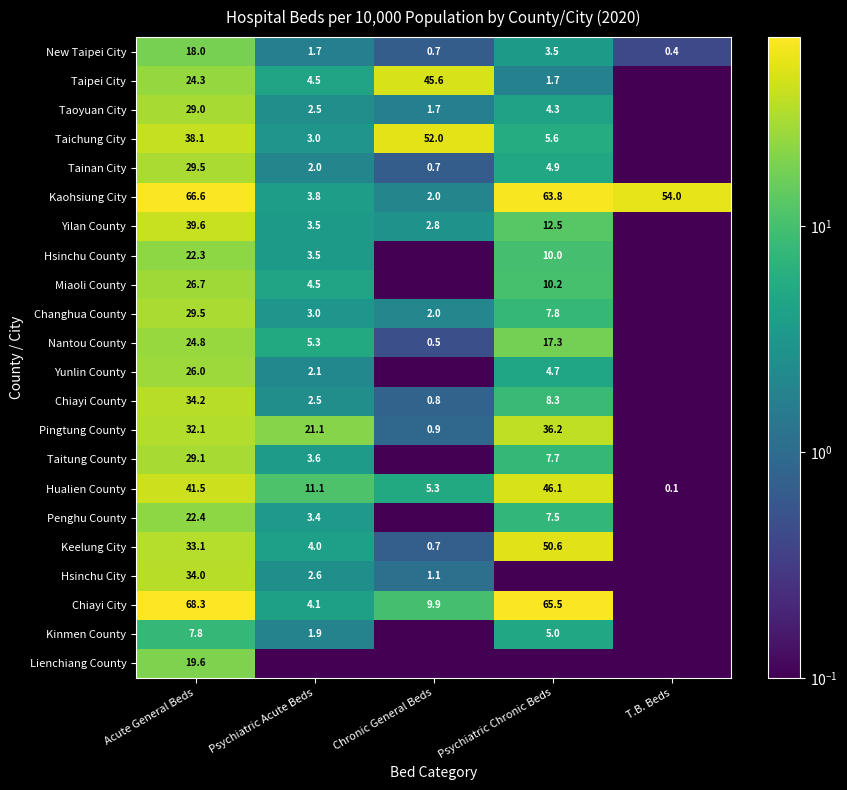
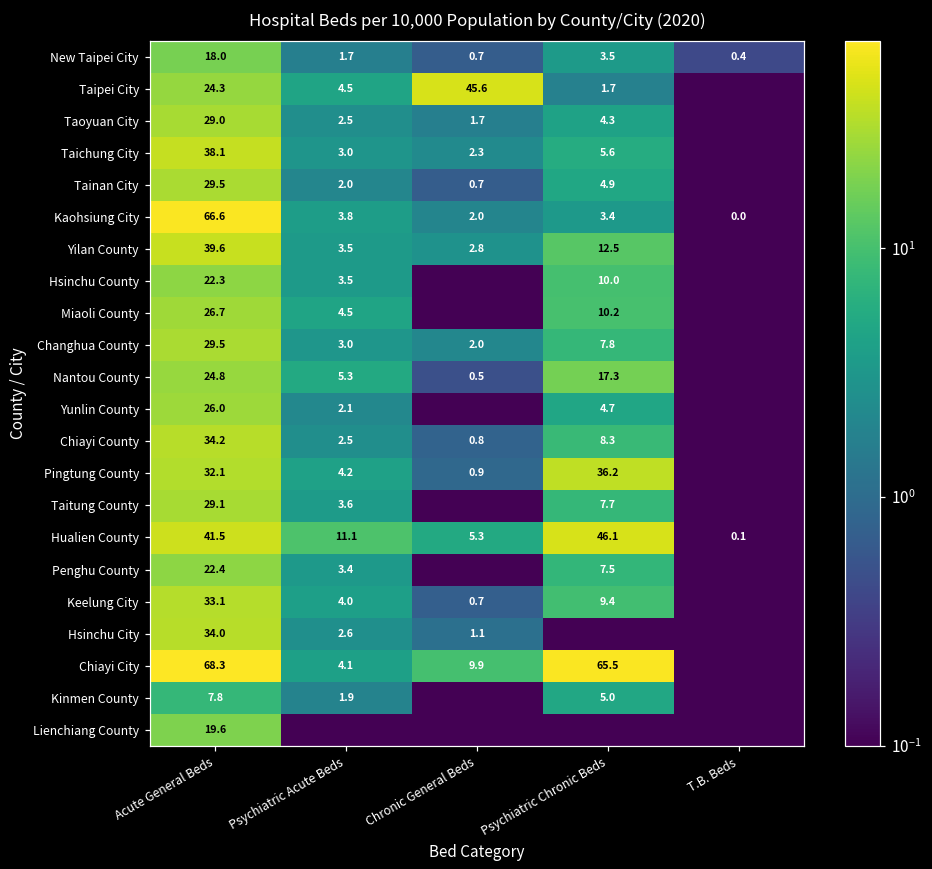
  {
    "New Taipei City": {
      "Acute General Beds": 18.0,
      "Psychiatric Acute Beds": 1.7,
      "Chronic General Beds": 0.7,
      "Psychiatric Chronic Beds": 3.5,
      "T.B. Beds": 0.4
    },
    "Taipei City": {
      "Acute General Beds": 24.3,
      "Psychiatric Acute Beds": 4.5,
      "Chronic General Beds": 45.6,
      "Psychiatric Chronic Beds": 1.7
    },
    "Taoyuan City": {
      "Acute General Beds": 29.0,
      "Psychiatric Acute Beds": 2.5,
      "Chronic General Beds": 1.7,
      "Psychiatric Chronic Beds": 4.3
    },
    "Taichung City": {
      "Acute General Beds": 38.1,
      "Psychiatric Acute Beds": 3.0,
-     "Chronic General Beds": 52.0,
+     "Chronic General Beds": 2.3,
      "Psychiatric Chronic Beds": 5.6
    },
    "Tainan City": {
      "Acute General Beds": 29.5,
      "Psychiatric Acute Beds": 2.0,
      "Chronic General Beds": 0.7,
      "Psychiatric Chronic Beds": 4.9
    },
    "Kaohsiung City": {
      "Acute General Beds": 66.6,
      "Psychiatric Acute Beds": 3.8,
      "Chronic General Beds": 2.0,
-     "Psychiatric Chronic Beds": 63.8,
-     "T.B. Beds": 54.0
+     "Psychiatric Chronic Beds": 3.4,
+     "T.B. Beds": 0.0
    },
    "Yilan County": {
      "Acute General Beds": 39.6,
      "Psychiatric Acute Beds": 3.5,
      "Chronic General Beds": 2.8,
      "Psychiatric Chronic Beds": 12.5
    },
    "Hsinchu County": {
      "Acute General Beds": 22.3,
      "Psychiatric Acute Beds": 3.5,
      "Psychiatric Chronic Beds": 10.0
    },
    "Miaoli County": {
      "Acute General Beds": 26.7,
      "Psychiatric Acute Beds": 4.5,
      "Psychiatric Chronic Beds": 10.2
    },
    "Changhua County": {
      "Acute General Beds": 29.5,
      "Psychiatric Acute Beds": 3.0,
      "Chronic General Beds": 2.0,
      "Psychiatric Chronic Beds": 7.8
    },
    "Nantou County": {
      "Acute General Beds": 24.8,
      "Psychiatric Acute Beds": 5.3,
      "Chronic General Beds": 0.5,
      "Psychiatric Chronic Beds": 17.3
    },
    "Yunlin County": {
      "Acute General Beds": 26.0,
      "Psychiatric Acute Beds": 2.1,
      "Psychiatric Chronic Beds": 4.7
    },
    "Chiayi County": {
      "Acute General Beds": 34.2,
      "Psychiatric Acute Beds": 2.5,
      "Chronic General Beds": 0.8,
      "Psychiatric Chronic Beds": 8.3
    },
    "Pingtung County": {
      "Acute General Beds": 32.1,
-     "Psychiatric Acute Beds": 21.1,
+     "Psychiatric Acute Beds": 4.2,
      "Chronic General Beds": 0.9,
      "Psychiatric Chronic Beds": 36.2
    },
    "Taitung County": {
      "Acute General Beds": 29.1,
      "Psychiatric Acute Beds": 3.6,
      "Psychiatric Chronic Beds": 7.7
    },
    "Hualien County": {
      "Acute General Beds": 41.5,
      "Psychiatric Acute Beds": 11.1,
      "Chronic General Beds": 5.3,
      "Psychiatric Chronic Beds": 46.1,
      "T.B. Beds": 0.1
    },
    "Penghu County": {
      "Acute General Beds": 22.4,
      "Psychiatric Acute Beds": 3.4,
      "Psychiatric Chronic Beds": 7.5
    },
    "Keelung City": {
      "Acute General Beds": 33.1,
      "Psychiatric Acute Beds": 4.0,
      "Chronic General Beds": 0.7,
-     "Psychiatric Chronic Beds": 50.6
+     "Psychiatric Chronic Beds": 9.4
    },
    "Hsinchu City": {
      "Acute General Beds": 34.0,
      "Psychiatric Acute Beds": 2.6,
      "Chronic General Beds": 1.1
    },
    "Chiayi City": {
      "Acute General Beds": 68.3,
      "Psychiatric Acute Beds": 4.1,
      "Chronic General Beds": 9.9,
      "Psychiatric Chronic Beds": 65.5
    },
    "Kinmen County": {
      "Acute General Beds": 7.8,
      "Psychiatric Acute Beds": 1.9,
      "Psychiatric Chronic Beds": 5.0
    },
    "Lienchiang County": {
      "Acute General Beds": 19.6
    }
  }
